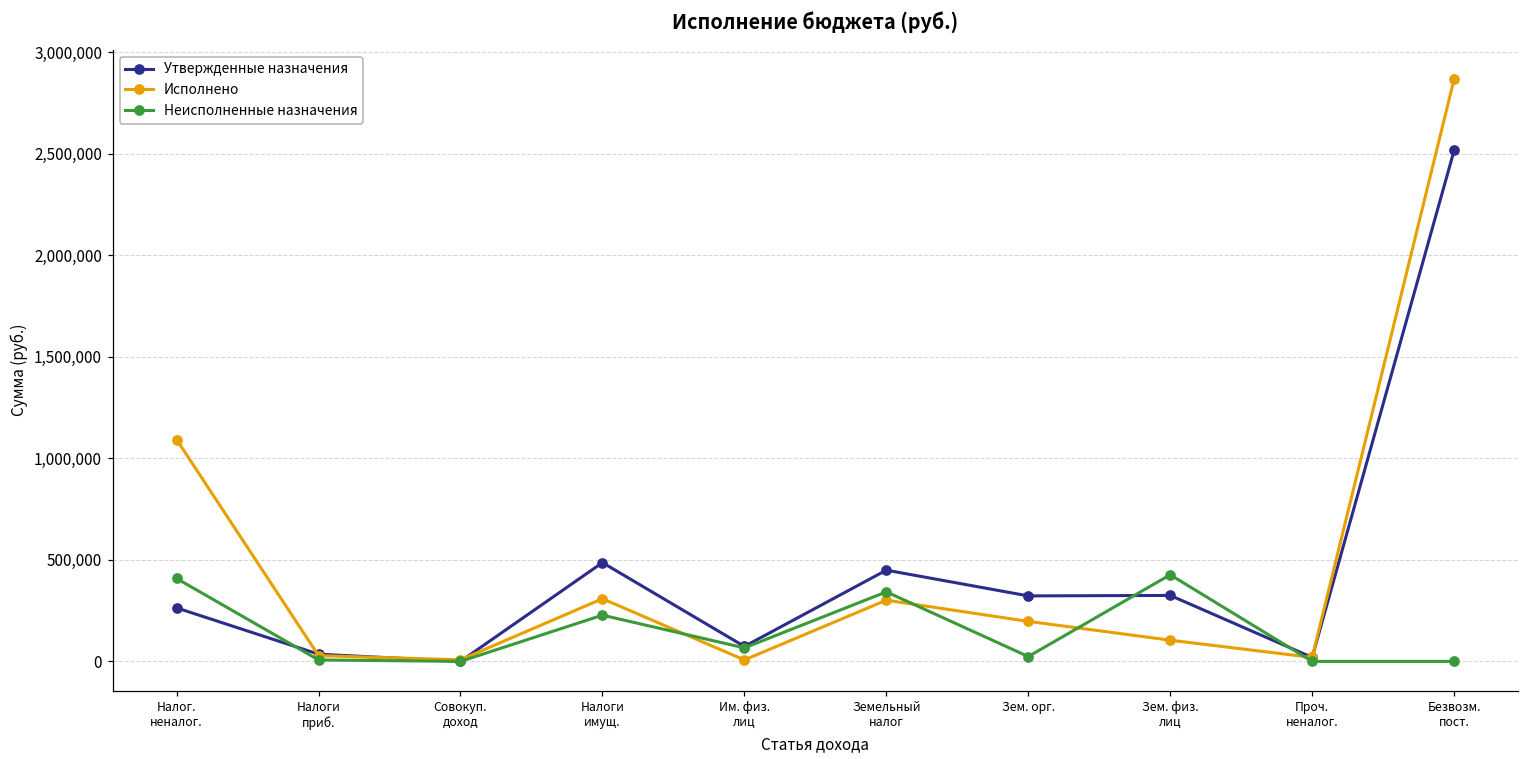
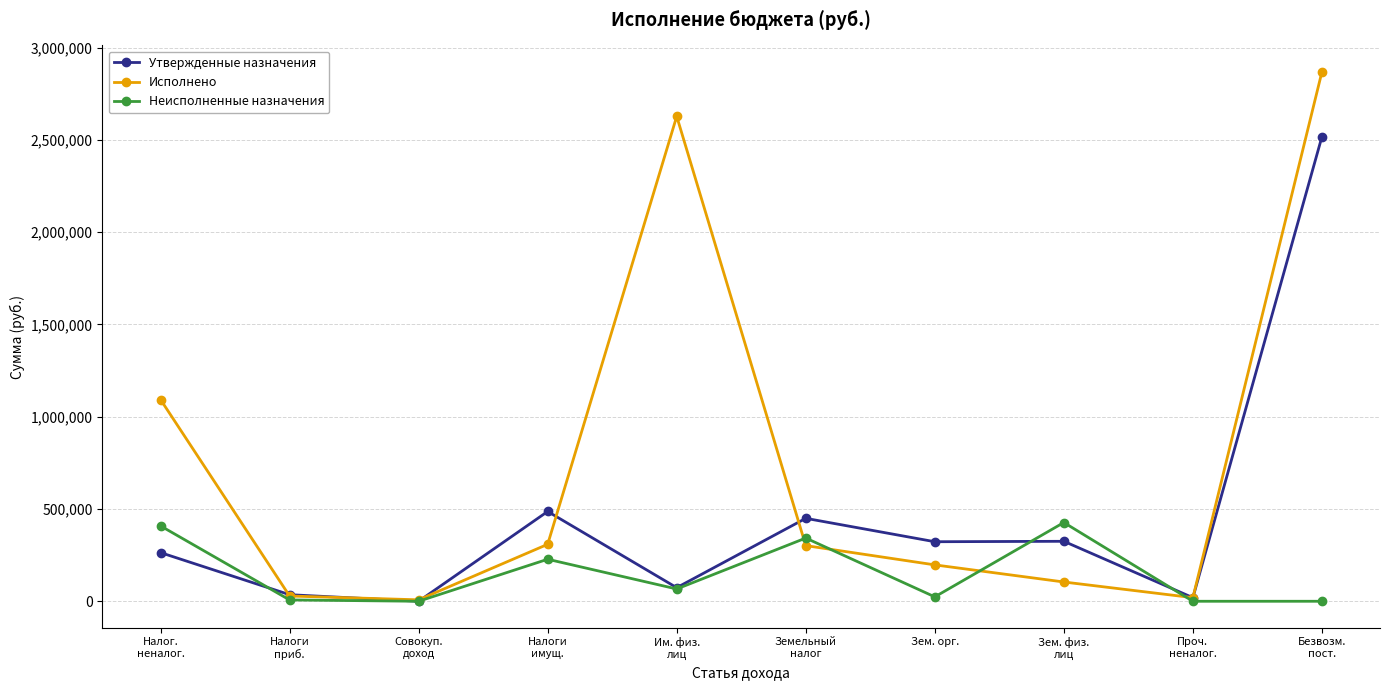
  {
    "Утвержденные назначения": {
      "Налог. неналог.": "260,000",
      "Налоги имущ.": "490,000",
      "Земельный налог": "450,000",
      "Зем. орг.": "320,000",
      "Зем. физ. лиц": "320,000",
      "Безвозм. пост.": "2,520,000"
    },
    "Исполнено": {
      "Налог. неналог.": "1,090,000",
      "Налоги имущ.": "310,000",
-     "Им. физ. лиц": "10,000",
+     "Им. физ. лиц": "2,630,000",
      "Земельный налог": "300,000",
      "Зем. орг.": "200,000",
      "Зем. физ. лиц": "100,000",
      "Безвозм. пост.": "2,870,000"
    },
    "Неисполненные назначения": {
      "Налог. неналог.": "410,000",
      "Налоги приб.": "10,000",
      "Налоги имущ.": "230,000",
      "Земельный налог": "340,000",
      "Зем. орг.": "20,000",
      "Зем. физ. лиц": "430,000",
      "Проч. неналог.": "0",
      "Безвозм. пост.": "0"
    }
  }
